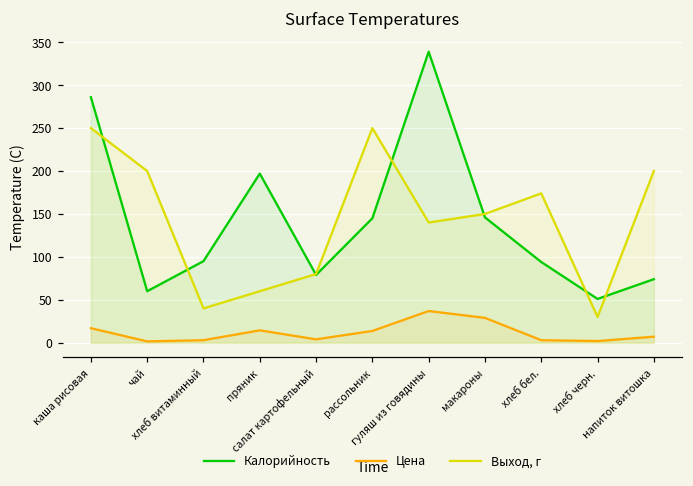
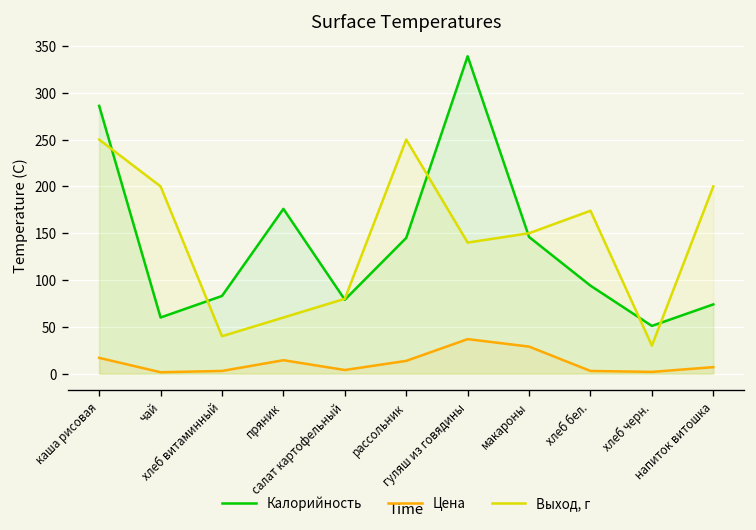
  {
    "Калорийность": {
      "каша рисовая": 290,
      "чай": 60,
-     "хлеб витаминный": 100,
-     "пряник": 200,
+     "хлеб витаминный": 80,
+     "пряник": 180,
      "рассольник": 150,
      "гуляш из говядины": 340,
      "макароны": 150,
      "хлеб бел.": 90,
      "хлеб черн.": 50,
      "напиток витошка": 70
    },
    "Цена": {
      "каша рисовая": 20,
      "чай": 0,
      "хлеб витаминный": 0,
      "пряник": 10,
      "салат картофельный": 0,
      "рассольник": 10,
      "гуляш из говядины": 40,
      "макароны": 30,
      "хлеб бел.": 0,
      "хлеб черн.": 0,
      "напиток витошка": 10
    },
    "Выход, г": {
      "каша рисовая": 250,
      "чай": 200,
      "хлеб витаминный": 40,
      "пряник": 60,
      "рассольник": 250,
      "гуляш из говядины": 140,
      "макароны": 150,
      "хлеб бел.": 170,
      "хлеб черн.": 30,
      "напиток витошка": 200
    }
  }
